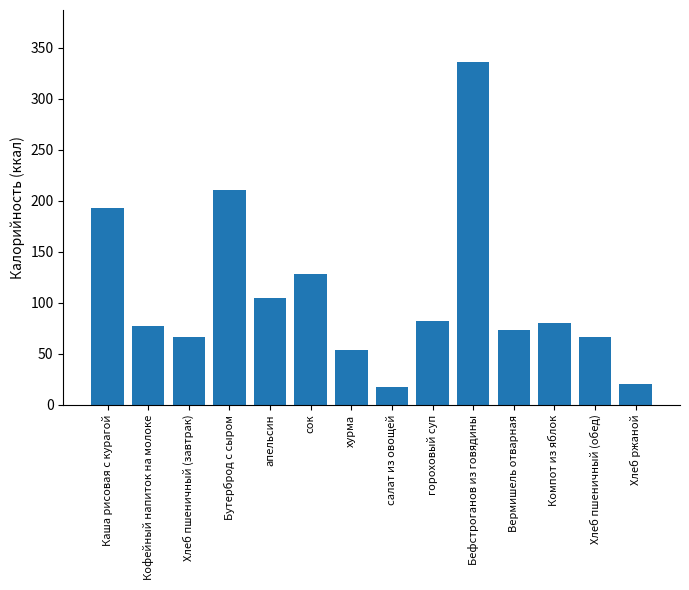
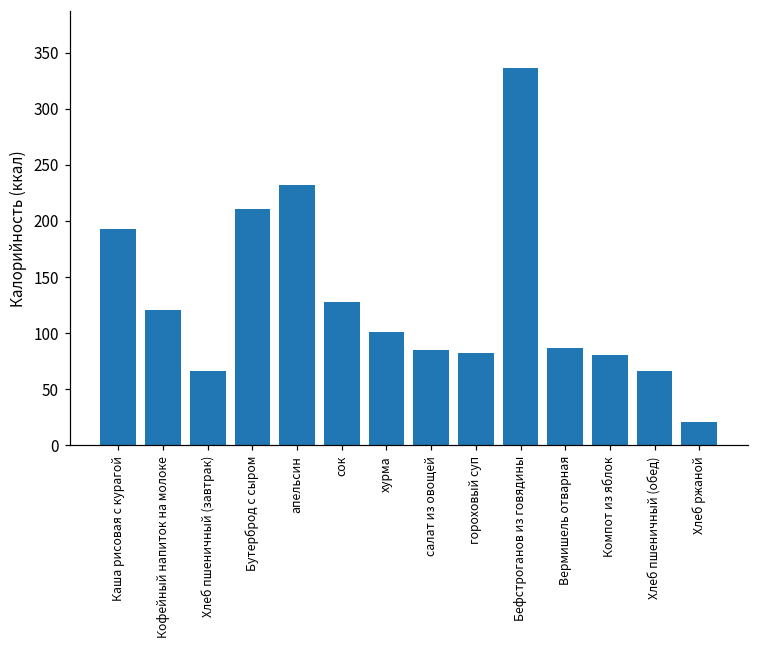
  {
    "Каша рисовая с курагой": 193,
-   "Кофейный напиток на молоке": 77,
+   "Кофейный напиток на молоке": 120,
    "Хлеб пшеничный (завтрак)": 66,
    "Бутерброд с сыром": 211,
-   "апельсин": 105,
+   "апельсин": 232,
    "сок": 128,
-   "хурма": 54,
-   "салат из овощей": 17,
+   "хурма": 101,
+   "салат из овощей": 85,
    "гороховый суп": 82,
    "Бефстроганов из говядины": 337,
-   "Вермишель отварная": 74,
+   "Вермишель отварная": 87,
    "Компот из яблок": 80,
    "Хлеб пшеничный (обед)": 66,
    "Хлеб ржаной": 21
  }
